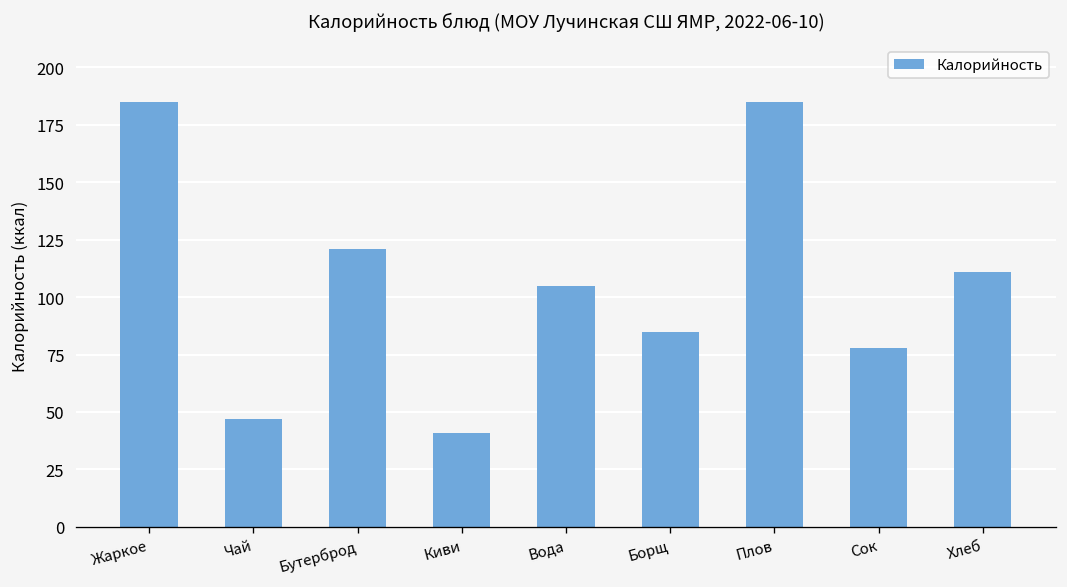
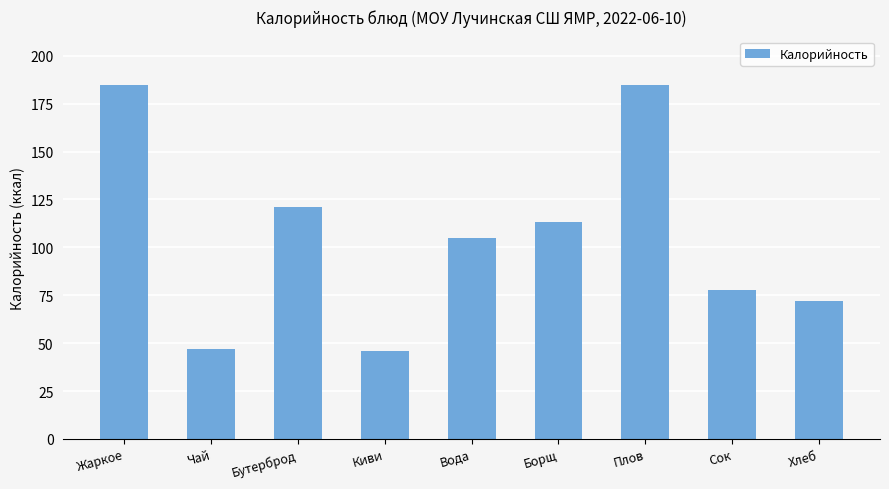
  {
    "Жаркое": 185,
    "Чай": 47,
    "Бутерброд": 121,
-   "Киви": 41,
+   "Киви": 46,
    "Вода": 105,
-   "Борщ": 85,
+   "Борщ": 113,
    "Плов": 185,
    "Сок": 78,
-   "Хлеб": 111
+   "Хлеб": 72
  }
